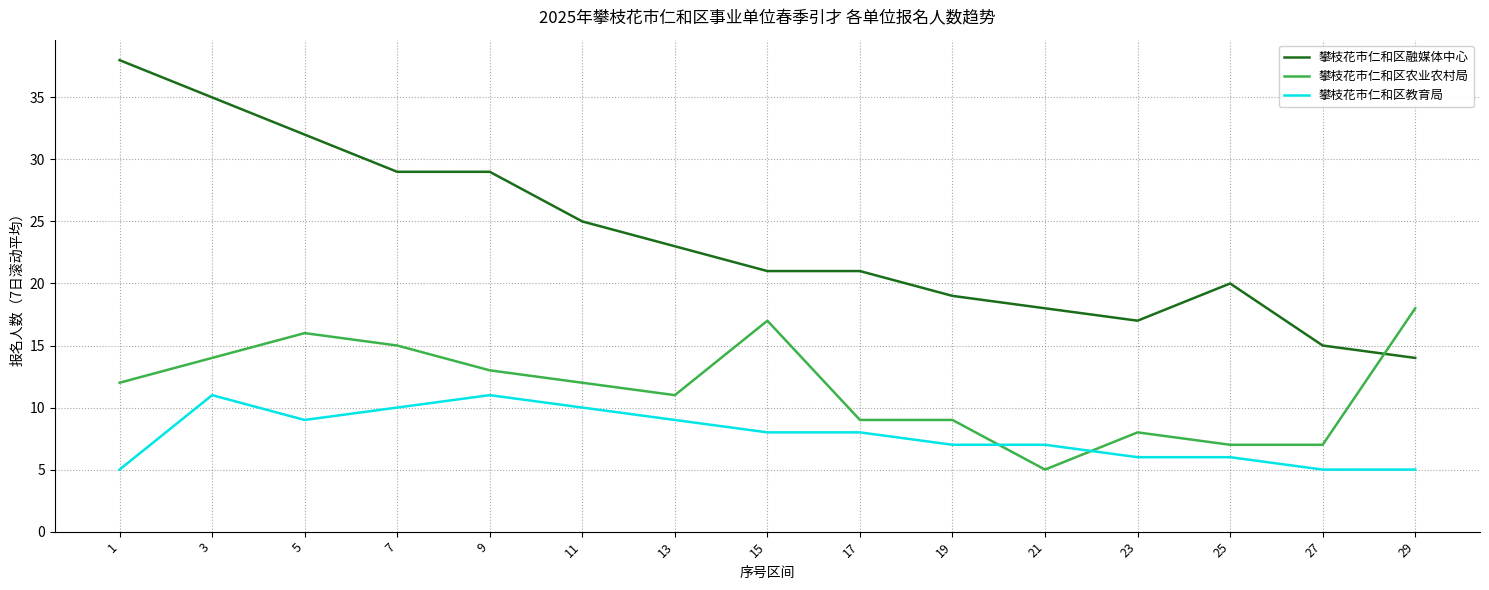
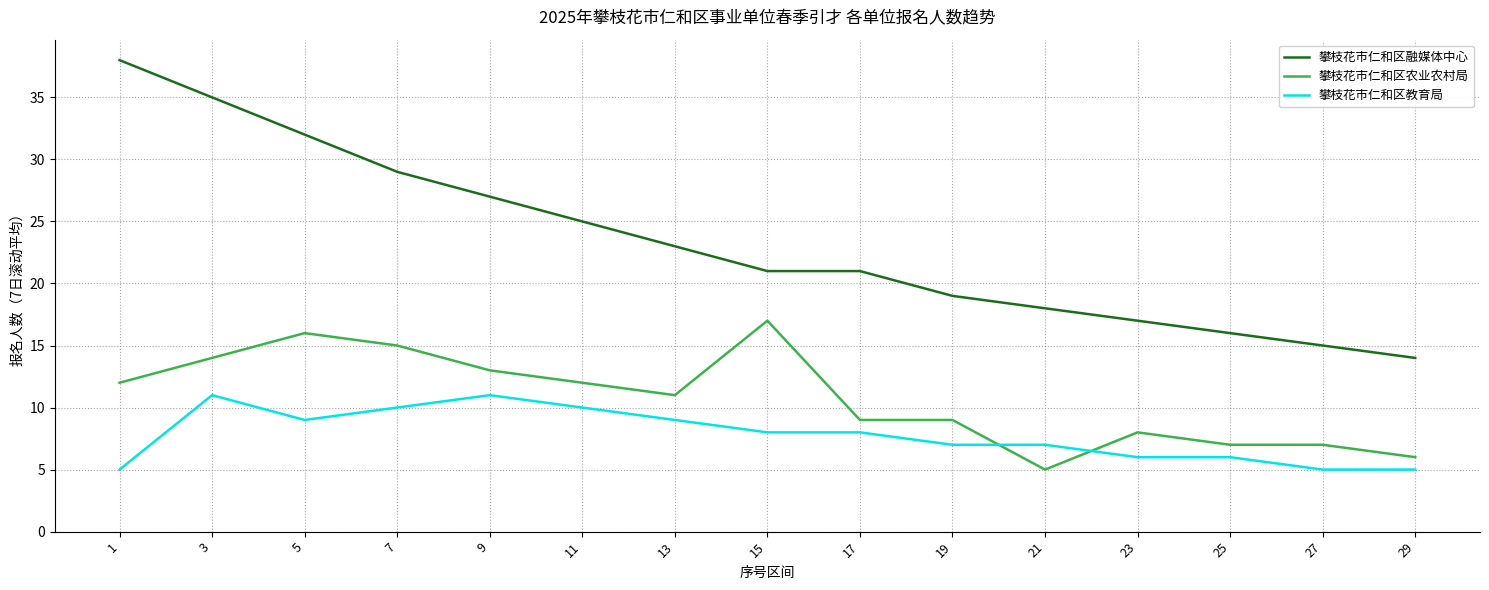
  {
    "攀枝花市仁和区融媒体中心": {
      "1": 38,
      "3": 35,
      "5": 32,
      "7": 29,
-     "9": 29,
+     "9": 27,
      "11": 25,
      "13": 23,
      "15": 21,
      "17": 21,
      "19": 19,
      "21": 18,
      "23": 17,
-     "25": 20,
+     "25": 16,
      "27": 15,
      "29": 14
    },
    "攀枝花市仁和区农业农村局": {
      "1": 12,
      "3": 14,
      "5": 16,
      "7": 15,
      "9": 13,
      "11": 12,
      "13": 11,
      "15": 17,
      "17": 9,
      "19": 9,
      "21": 5,
      "23": 8,
      "25": 7,
      "27": 7,
-     "29": 18
+     "29": 6
    },
    "攀枝花市仁和区教育局": {
      "1": 5,
      "3": 11,
      "5": 9,
      "7": 10,
      "9": 11,
      "11": 10,
      "13": 9,
      "15": 8,
      "17": 8,
      "19": 7,
      "21": 7,
      "23": 6,
      "25": 6,
      "27": 5,
      "29": 5
    }
  }
